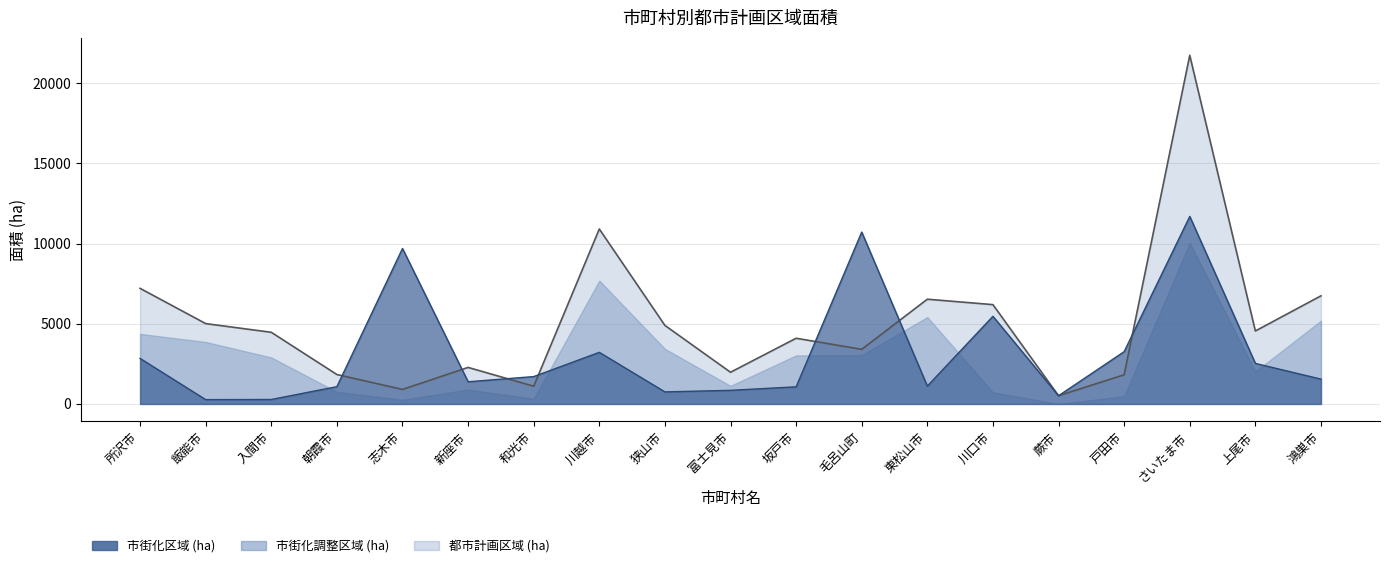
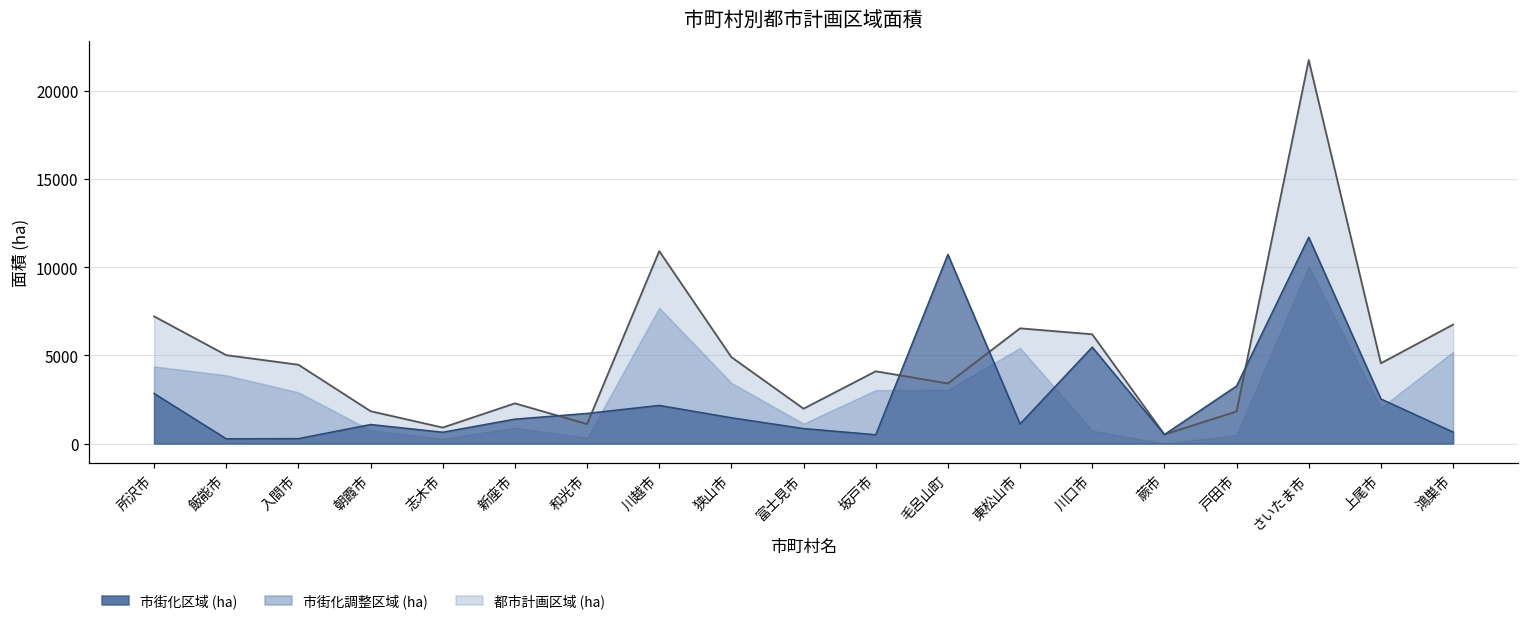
  {
    "市街化区域 (ha)": {
      "所沢市": 2800,
      "飯能市": 300,
      "入間市": 300,
      "朝霞市": 1100,
-     "志木市": 9700,
+     "志木市": 600,
      "新座市": 1400,
      "和光市": 1700,
-     "川越市": 3200,
-     "狭山市": 800,
+     "川越市": 2200,
+     "狭山市": 1500,
      "富士見市": 800,
-     "坂戸市": 1100,
+     "坂戸市": 500,
      "毛呂山町": 10700,
      "東松山市": 1100,
      "川口市": 5500,
      "戸田市": 3300,
      "さいたま市": 11700,
      "上尾市": 2500,
-     "鴻巣市": 1500
+     "鴻巣市": 700
    }
  }
